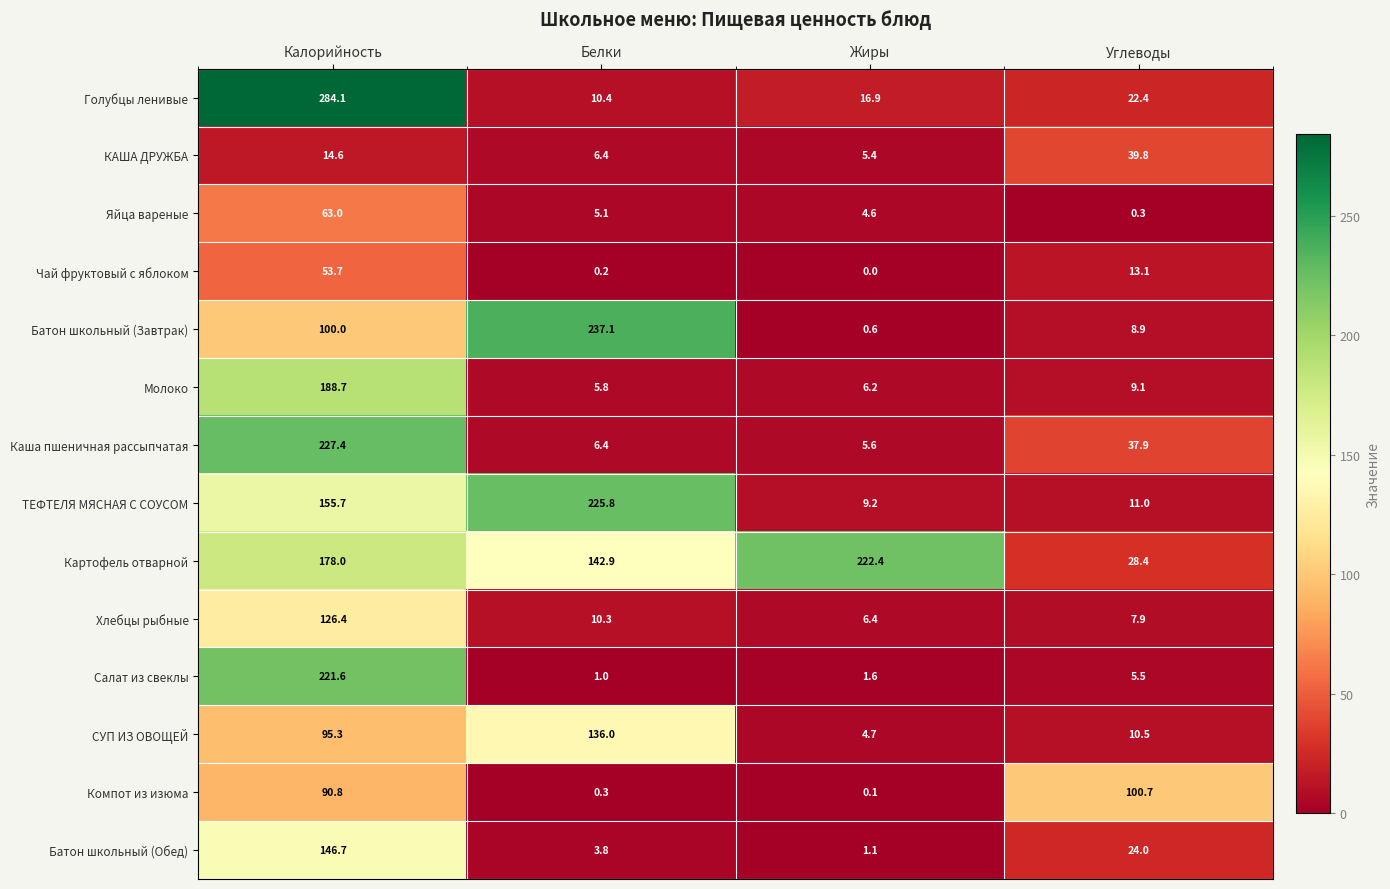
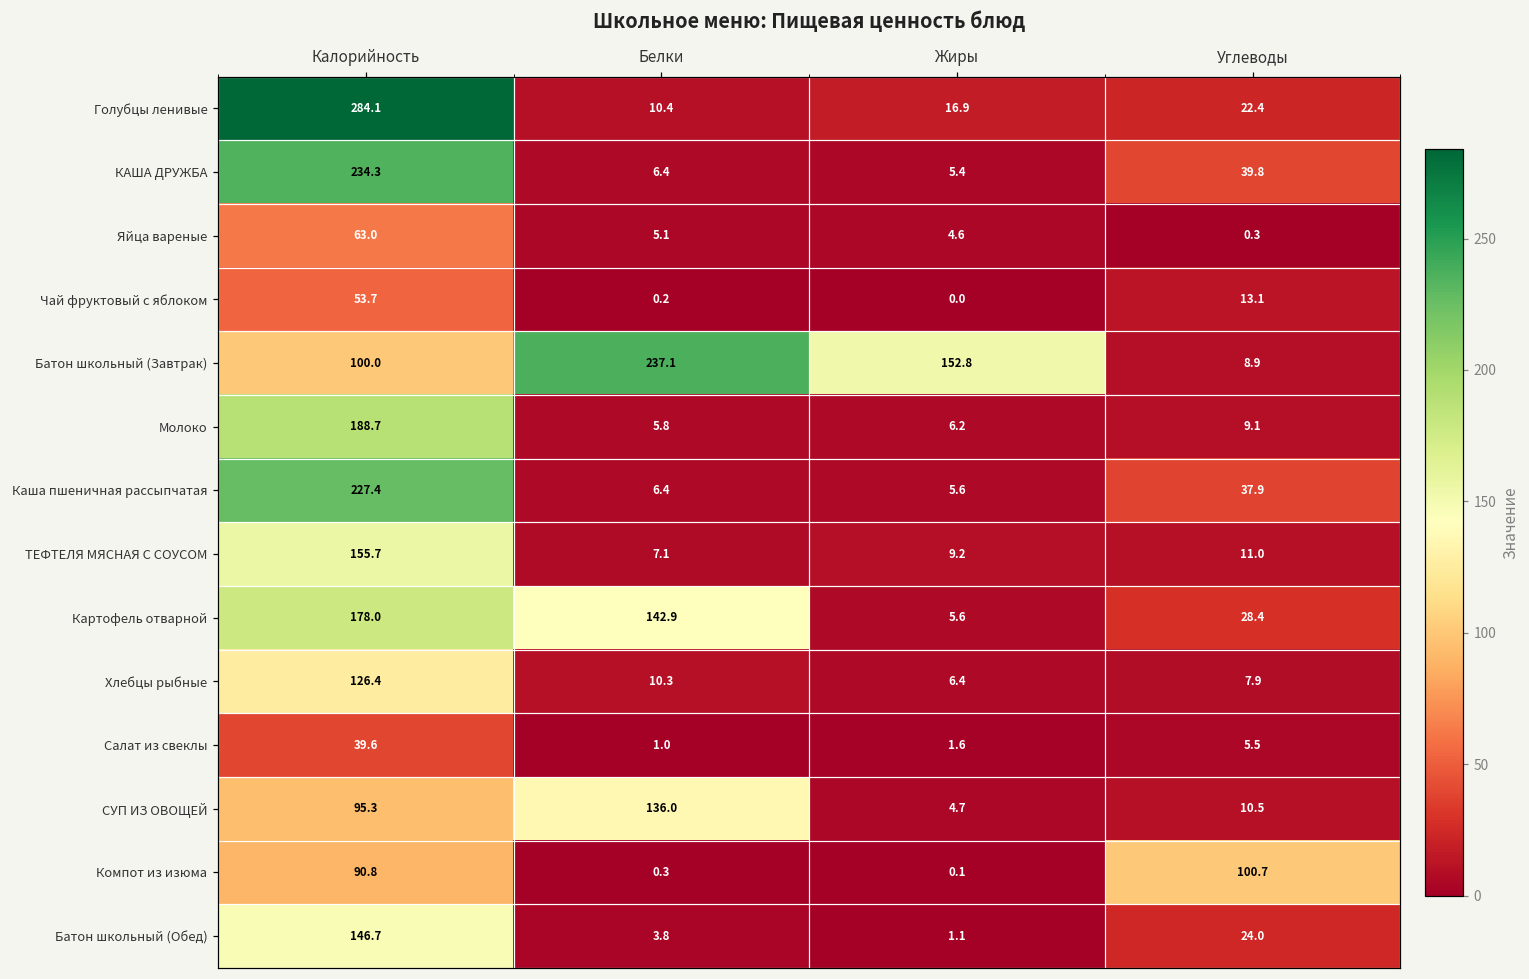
  {
    "Голубцы ленивые": {
      "Калорийность": 284.1,
      "Белки": 10.4,
      "Жиры": 16.9,
      "Углеводы": 22.4
    },
    "КАША ДРУЖБА": {
-     "Калорийность": 14.6,
+     "Калорийность": 234.3,
      "Белки": 6.4,
      "Жиры": 5.4,
      "Углеводы": 39.8
    },
    "Яйца вареные": {
      "Калорийность": 63.0,
      "Белки": 5.1,
      "Жиры": 4.6,
      "Углеводы": 0.3
    },
    "Чай фруктовый с яблоком": {
      "Калорийность": 53.7,
      "Белки": 0.2,
      "Жиры": 0.0,
      "Углеводы": 13.1
    },
    "Батон школьный (Завтрак)": {
      "Калорийность": 100.0,
      "Белки": 237.1,
-     "Жиры": 0.6,
+     "Жиры": 152.8,
      "Углеводы": 8.9
    },
    "Молоко": {
      "Калорийность": 188.7,
      "Белки": 5.8,
      "Жиры": 6.2,
      "Углеводы": 9.1
    },
    "Каша пшеничная рассыпчатая": {
      "Калорийность": 227.4,
      "Белки": 6.4,
      "Жиры": 5.6,
      "Углеводы": 37.9
    },
    "ТЕФТЕЛЯ МЯСНАЯ С СОУСОМ": {
      "Калорийность": 155.7,
-     "Белки": 225.8,
+     "Белки": 7.1,
      "Жиры": 9.2,
      "Углеводы": 11.0
    },
    "Картофель отварной": {
      "Калорийность": 178.0,
      "Белки": 142.9,
-     "Жиры": 222.4,
+     "Жиры": 5.6,
      "Углеводы": 28.4
    },
    "Хлебцы рыбные": {
      "Калорийность": 126.4,
      "Белки": 10.3,
      "Жиры": 6.4,
      "Углеводы": 7.9
    },
    "Салат из свеклы": {
-     "Калорийность": 221.6,
+     "Калорийность": 39.6,
      "Белки": 1.0,
      "Жиры": 1.6,
      "Углеводы": 5.5
    },
    "СУП ИЗ ОВОЩЕЙ": {
      "Калорийность": 95.3,
      "Белки": 136.0,
      "Жиры": 4.7,
      "Углеводы": 10.5
    },
    "Компот из изюма": {
      "Калорийность": 90.8,
      "Белки": 0.3,
      "Жиры": 0.1,
      "Углеводы": 100.7
    },
    "Батон школьный (Обед)": {
      "Калорийность": 146.7,
      "Белки": 3.8,
      "Жиры": 1.1,
      "Углеводы": 24.0
    }
  }
